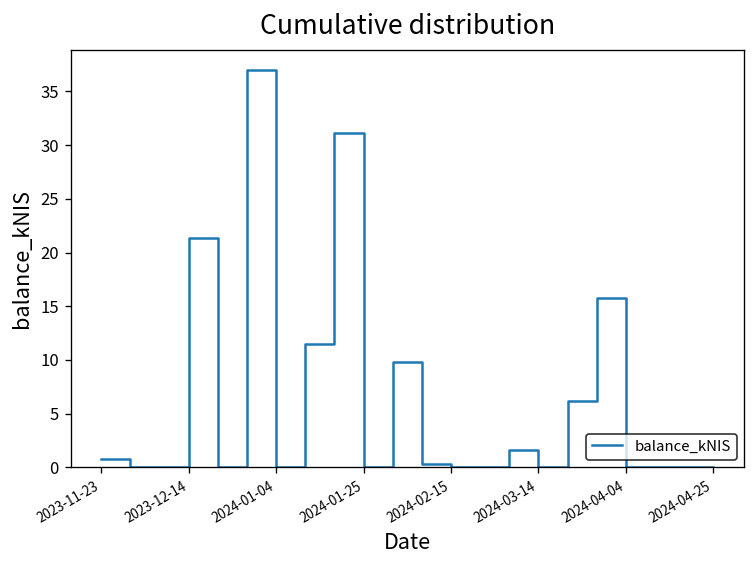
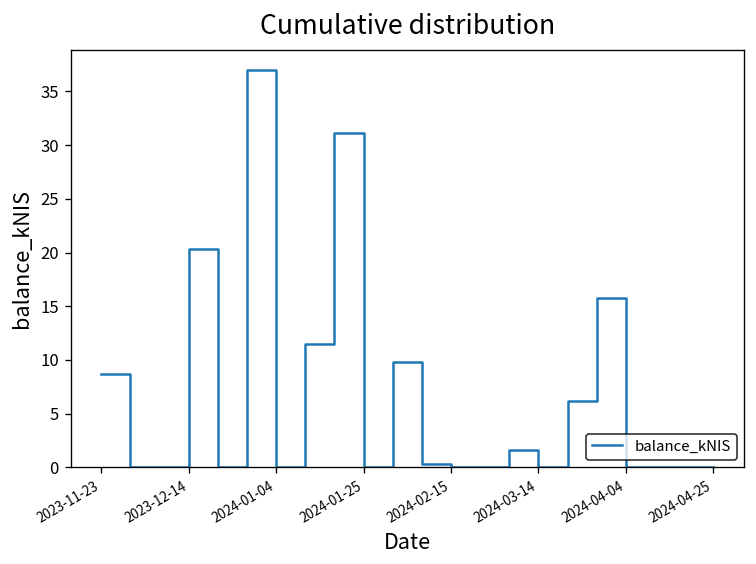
  {
-   "2023-11-23": 1,
-   "2023-12-14": 21,
+   "2023-11-23": 9,
+   "2023-12-14": 20,
    "2024-01-04": 0,
    "2024-01-25": 0,
    "2024-02-15": 0,
    "2024-03-14": 0,
    "2024-04-04": 0,
    "2024-04-25": 0
  }
